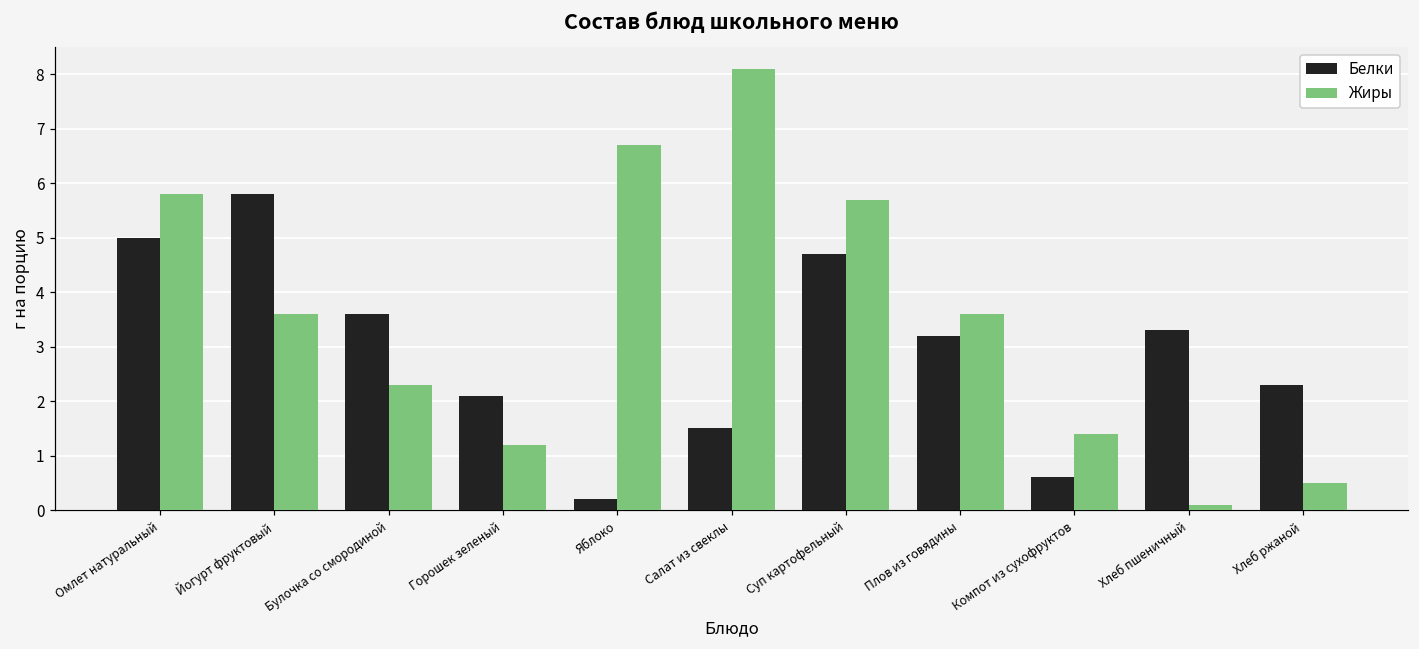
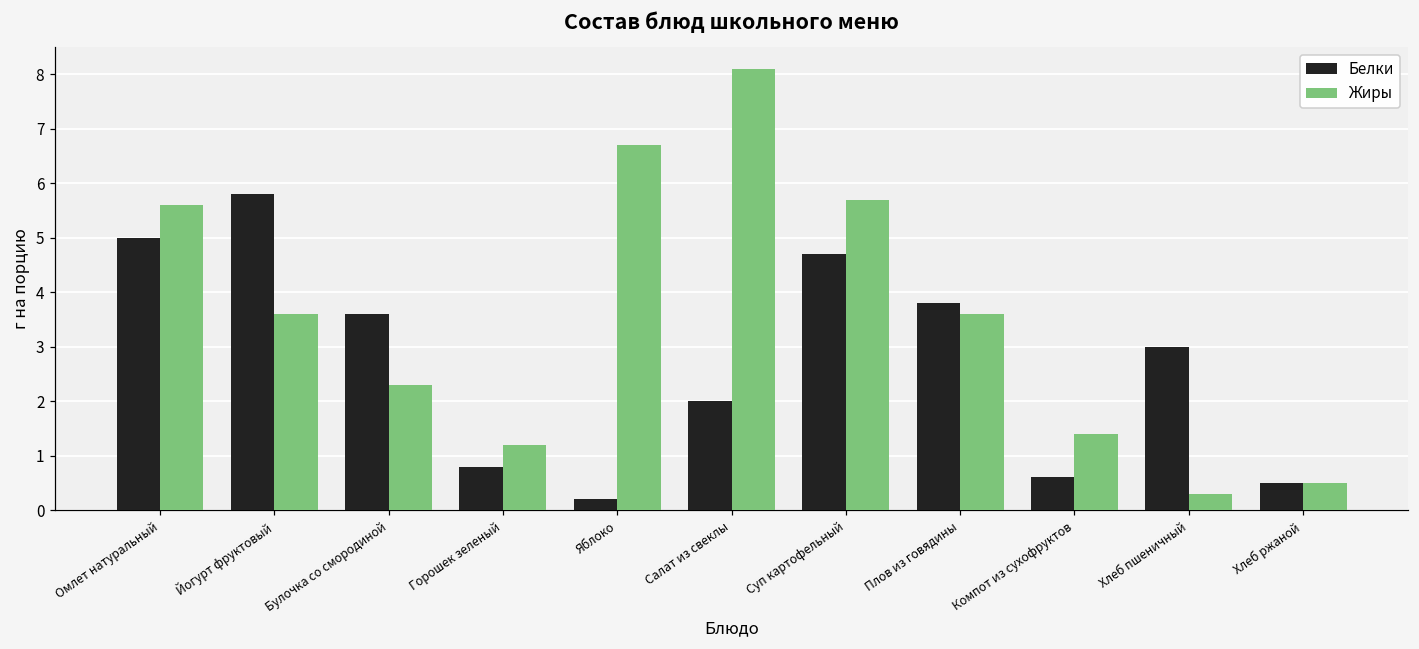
  {
    "Белки": {
      "Омлет натуральный": 5.0,
      "Йогурт фруктовый": 5.8,
      "Булочка со смородиной": 3.6,
-     "Горошек зеленый": 2.1,
+     "Горошек зеленый": 0.8,
      "Яблоко": 0.2,
-     "Салат из свеклы": 1.5,
+     "Салат из свеклы": 2.0,
      "Суп картофельный": 4.7,
-     "Плов из говядины": 3.2,
+     "Плов из говядины": 3.8,
      "Компот из сухофруктов": 0.6,
-     "Хлеб пшеничный": 3.3,
-     "Хлеб ржаной": 2.3
+     "Хлеб пшеничный": 3.0,
+     "Хлеб ржаной": 0.5
    },
    "Жиры": {
-     "Омлет натуральный": 5.8,
+     "Омлет натуральный": 5.6,
      "Йогурт фруктовый": 3.6,
      "Булочка со смородиной": 2.3,
      "Горошек зеленый": 1.2,
      "Яблоко": 6.7,
      "Салат из свеклы": 8.1,
      "Суп картофельный": 5.7,
      "Плов из говядины": 3.6,
      "Компот из сухофруктов": 1.4,
-     "Хлеб пшеничный": 0.1,
+     "Хлеб пшеничный": 0.3,
      "Хлеб ржаной": 0.5
    }
  }
